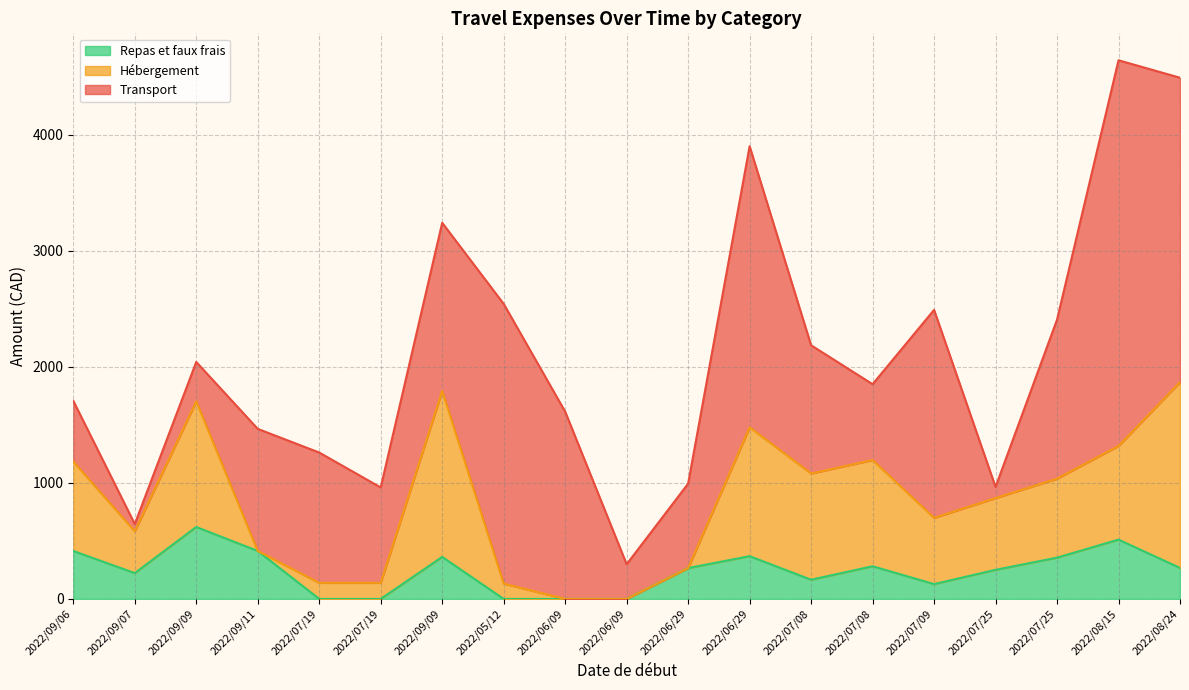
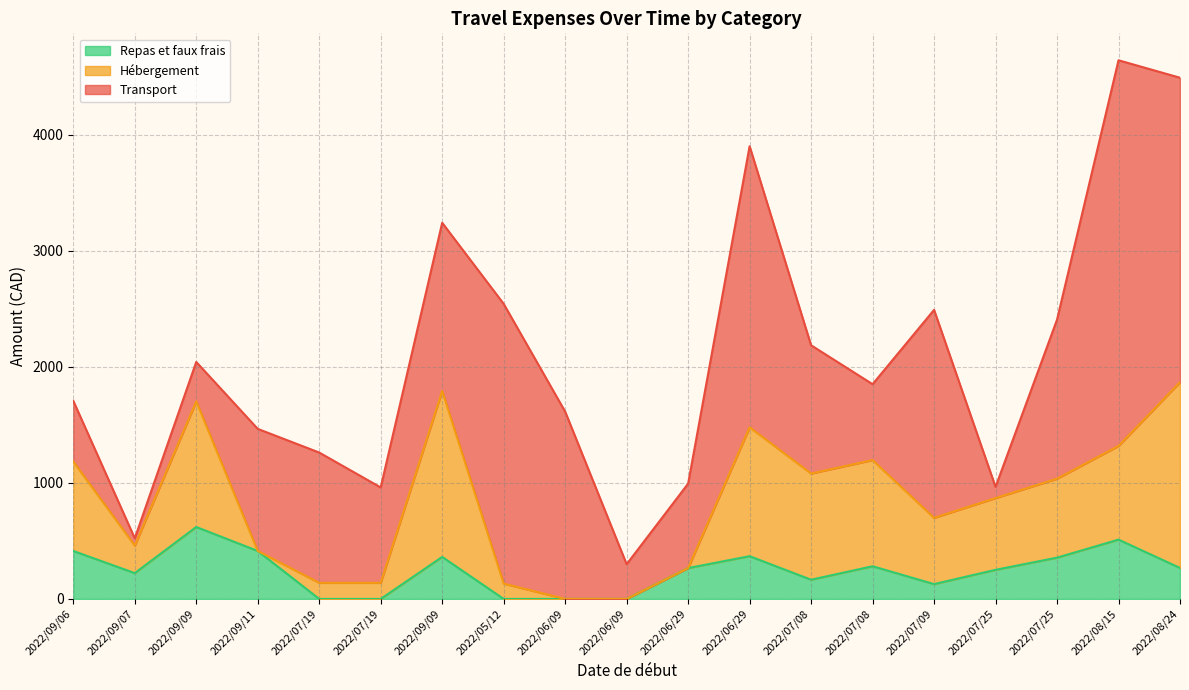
  {
    "Repas et faux frais": {
      "2022/09/06": 410,
      "2022/09/07": 220,
      "2022/05/12": 0,
      "2022/07/09": 130,
      "2022/08/15": 510,
      "2022/08/24": 270
    },
    "Hébergement": {
      "2022/09/06": 770,
-     "2022/09/07": 360,
+     "2022/09/07": 240,
      "2022/05/12": 130,
      "2022/07/09": 570,
      "2022/08/15": 810,
      "2022/08/24": 1600
    },
    "Transport": {
      "2022/09/06": 520,
      "2022/09/07": 60,
      "2022/09/11": 1050,
      "2022/05/12": 2410,
      "2022/07/09": 1790,
      "2022/08/15": 3320,
      "2022/08/24": 2620
    }
  }
